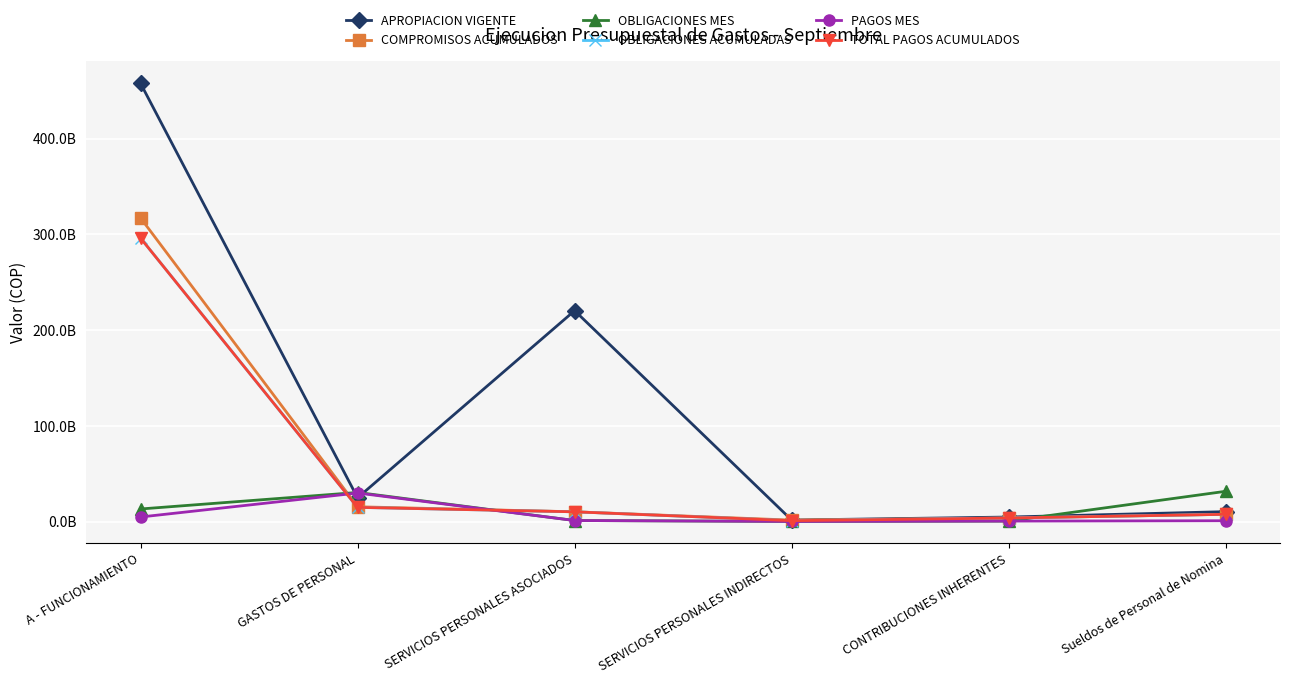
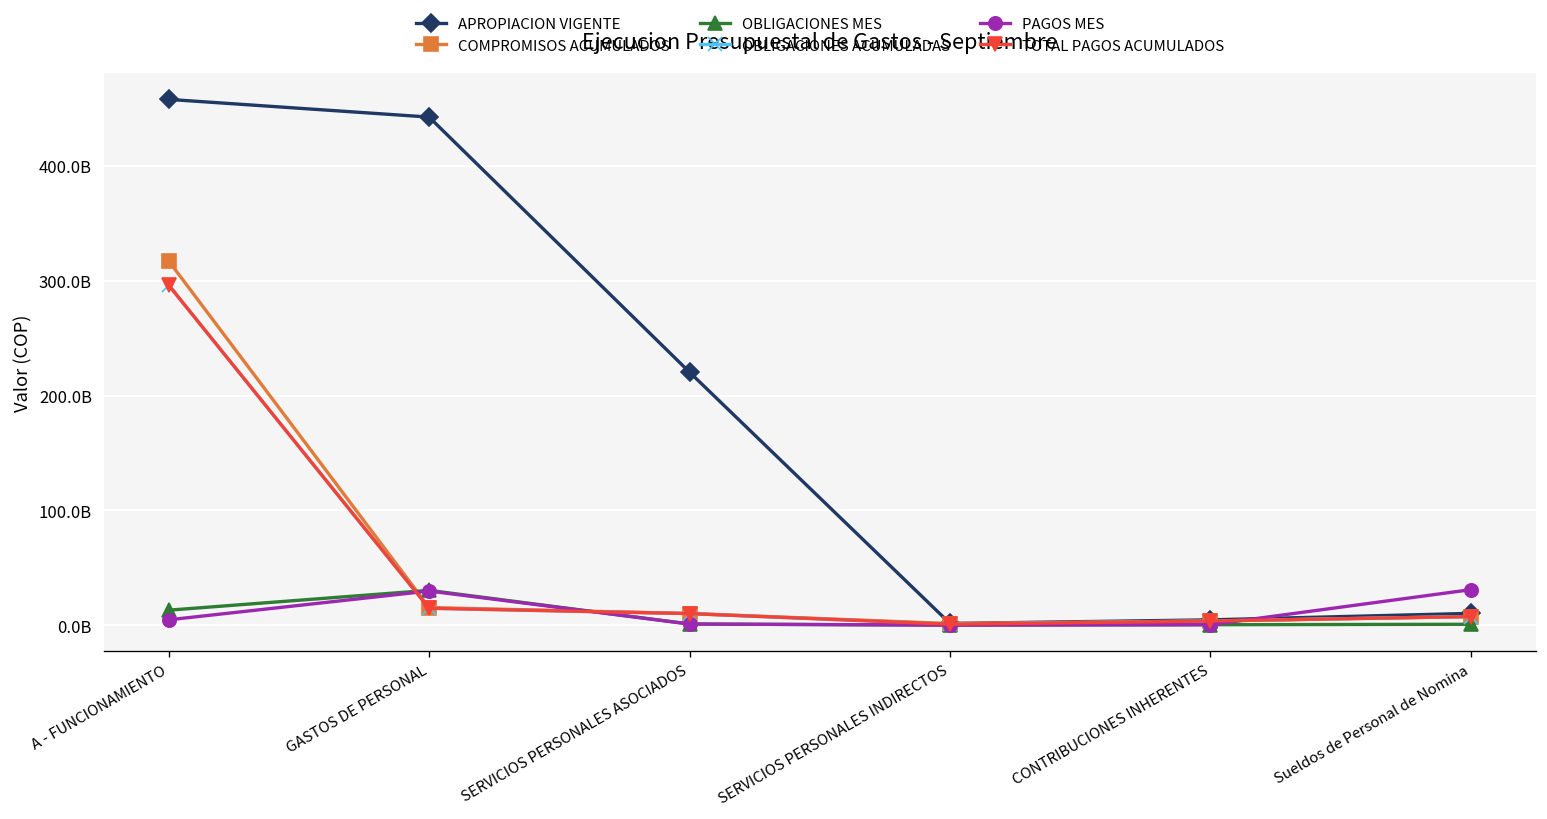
  {
    "APROPIACION VIGENTE": {
      "A - FUNCIONAMIENTO": 460000000000,
-     "GASTOS DE PERSONAL": 20000000000,
+     "GASTOS DE PERSONAL": 440000000000,
      "SERVICIOS PERSONALES ASOCIADOS": 220000000000,
      "Sueldos de Personal de Nomina": 10000000000
    },
    "OBLIGACIONES MES": {
      "A - FUNCIONAMIENTO": 10000000000,
-     "Sueldos de Personal de Nomina": 30000000000
+     "Sueldos de Personal de Nomina": 0
    },
    "PAGOS MES": {
      "A - FUNCIONAMIENTO": 0,
-     "Sueldos de Personal de Nomina": 0
+     "Sueldos de Personal de Nomina": 30000000000
    }
  }
